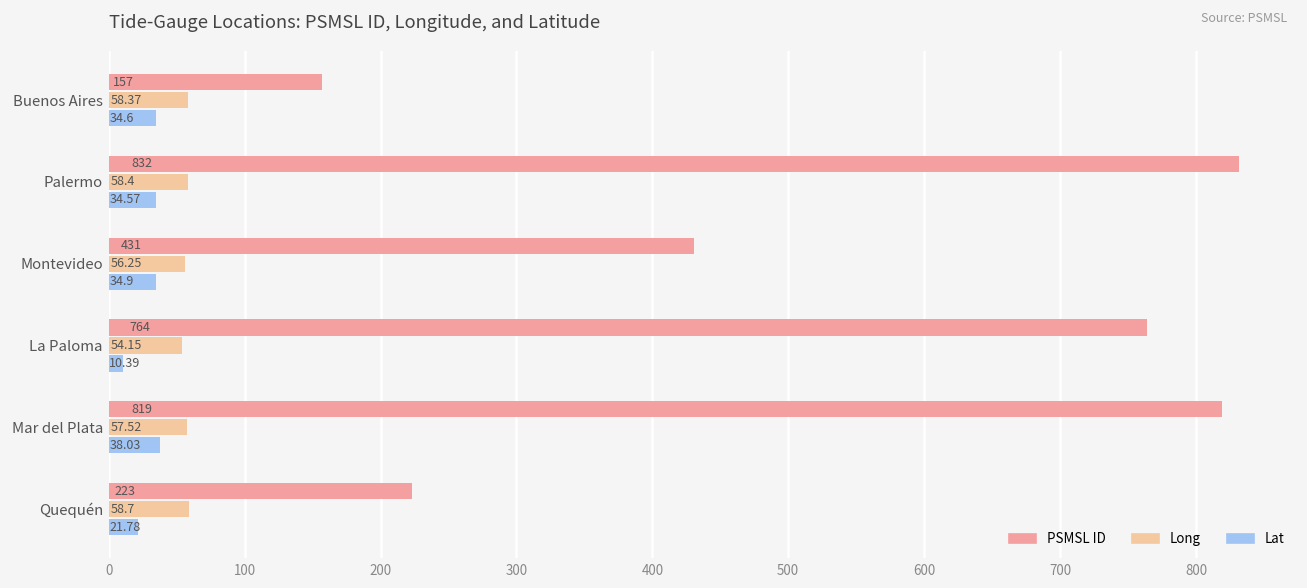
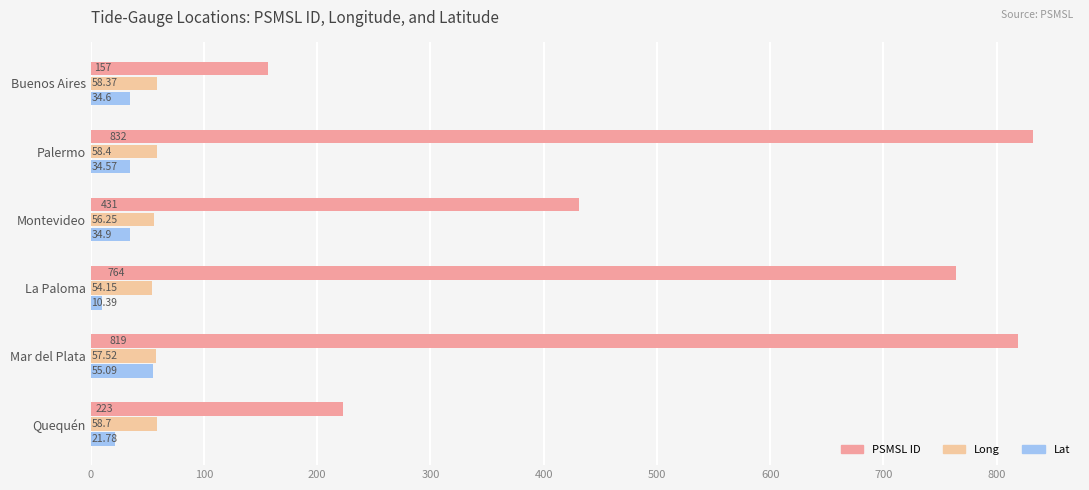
  {
    "Lat": {
      "Buenos Aires": 34.6,
      "Palermo": 34.57,
      "Montevideo": 34.9,
      "La Paloma": 10.39,
-     "Mar del Plata": 38.03,
+     "Mar del Plata": 55.09,
      "Quequén": 21.78
    }
  }
